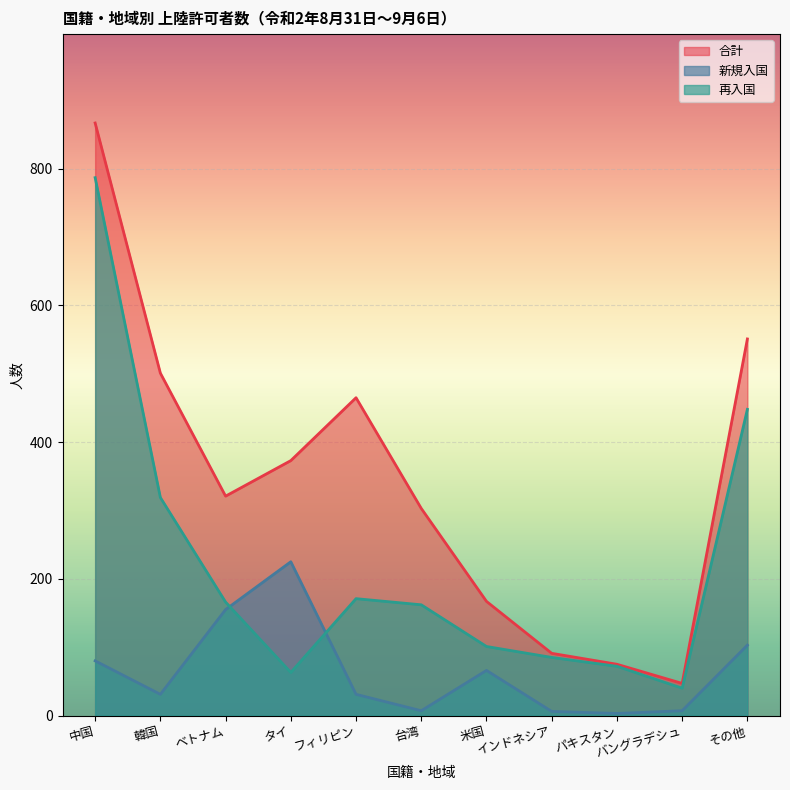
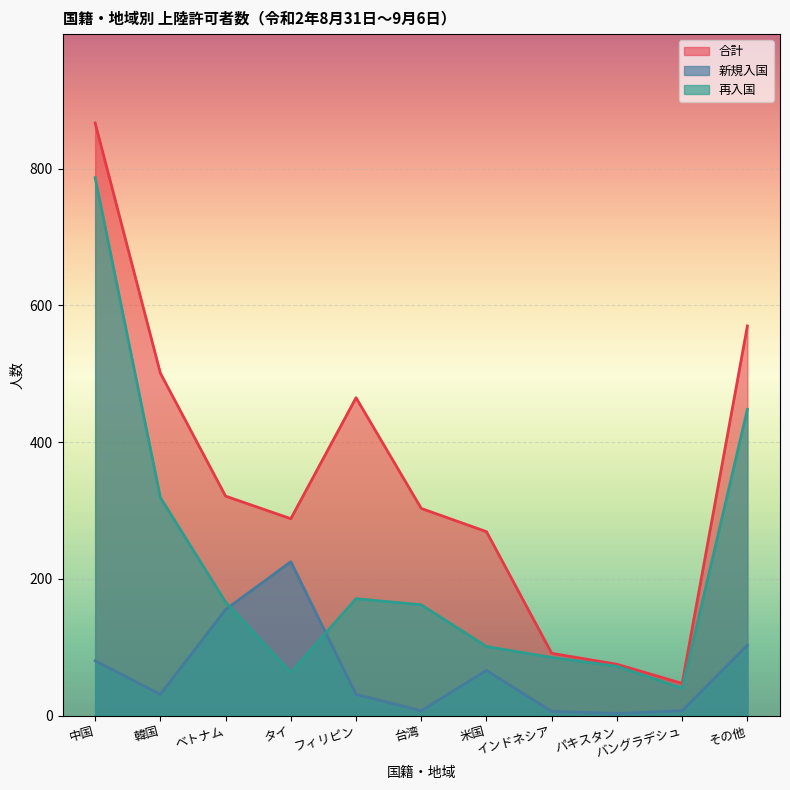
  {
    "合計": {
      "中国": 870,
      "韓国": 500,
      "ベトナム": 320,
-     "タイ": 370,
+     "タイ": 290,
      "フィリピン": 470,
      "台湾": 300,
-     "米国": 170,
+     "米国": 270,
      "インドネシア": 90,
      "バングラデシュ": 50,
-     "その他": 550
+     "その他": 570
    }
  }
